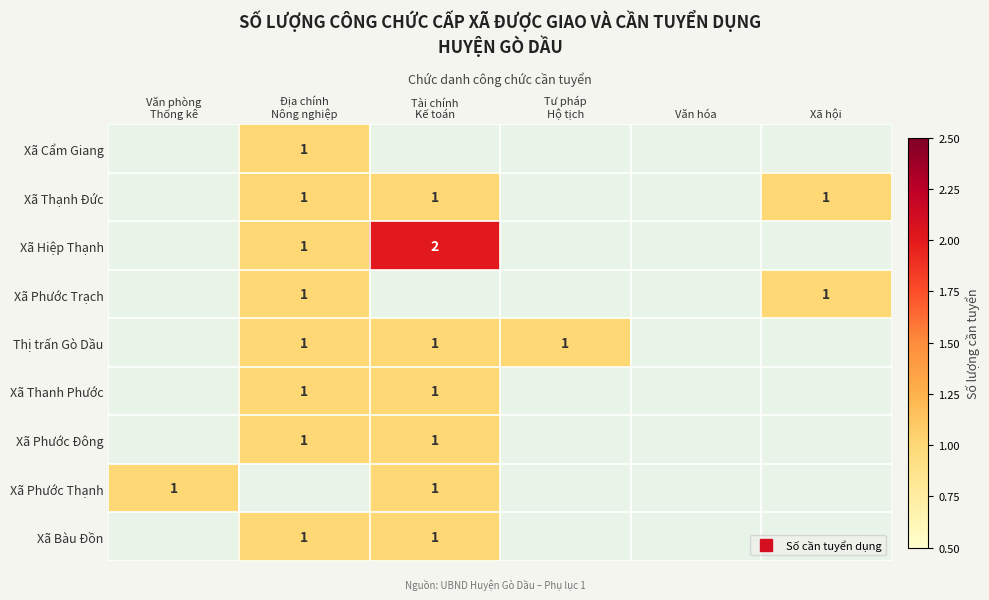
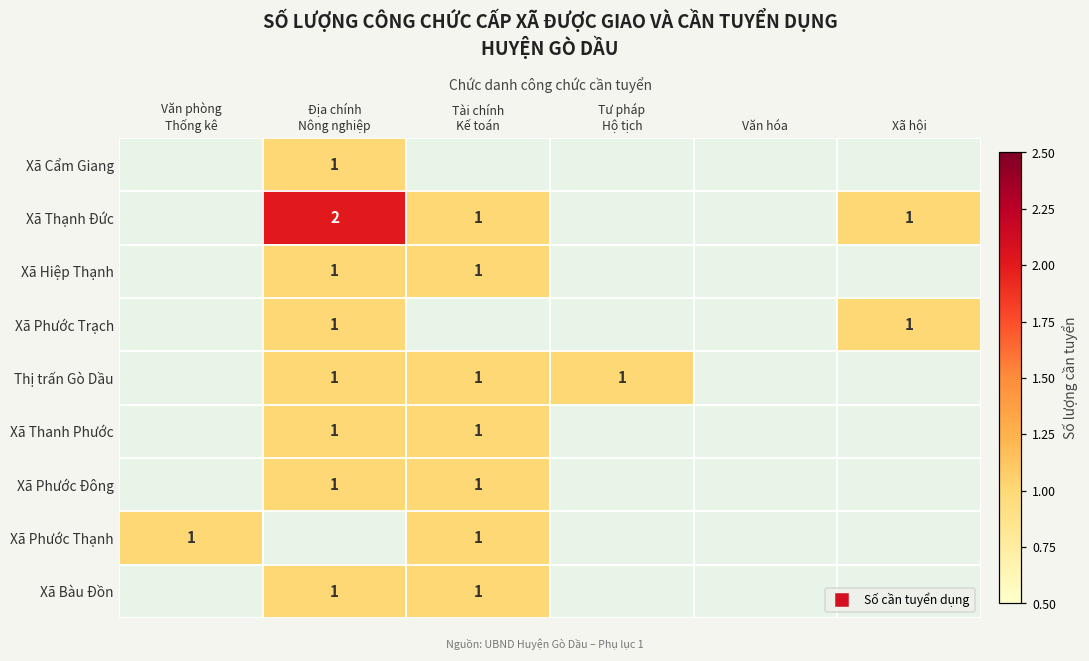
  {
    "Xã Cẩm Giang": {
      "Địa chính Nông nghiệp": 1
    },
    "Xã Thạnh Đức": {
-     "Địa chính Nông nghiệp": 1,
+     "Địa chính Nông nghiệp": 2,
      "Tài chính Kế toán": 1,
      "Xã hội": 1
    },
    "Xã Hiệp Thạnh": {
      "Địa chính Nông nghiệp": 1,
-     "Tài chính Kế toán": 2
+     "Tài chính Kế toán": 1
    },
    "Xã Phước Trạch": {
      "Địa chính Nông nghiệp": 1,
      "Xã hội": 1
    },
    "Thị trấn Gò Dầu": {
      "Địa chính Nông nghiệp": 1,
      "Tài chính Kế toán": 1,
      "Tư pháp Hộ tịch": 1
    },
    "Xã Thanh Phước": {
      "Địa chính Nông nghiệp": 1,
      "Tài chính Kế toán": 1
    },
    "Xã Phước Đông": {
      "Địa chính Nông nghiệp": 1,
      "Tài chính Kế toán": 1
    },
    "Xã Phước Thạnh": {
      "Văn phòng Thống kê": 1,
      "Tài chính Kế toán": 1
    },
    "Xã Bàu Đồn": {
      "Địa chính Nông nghiệp": 1,
      "Tài chính Kế toán": 1
    }
  }
